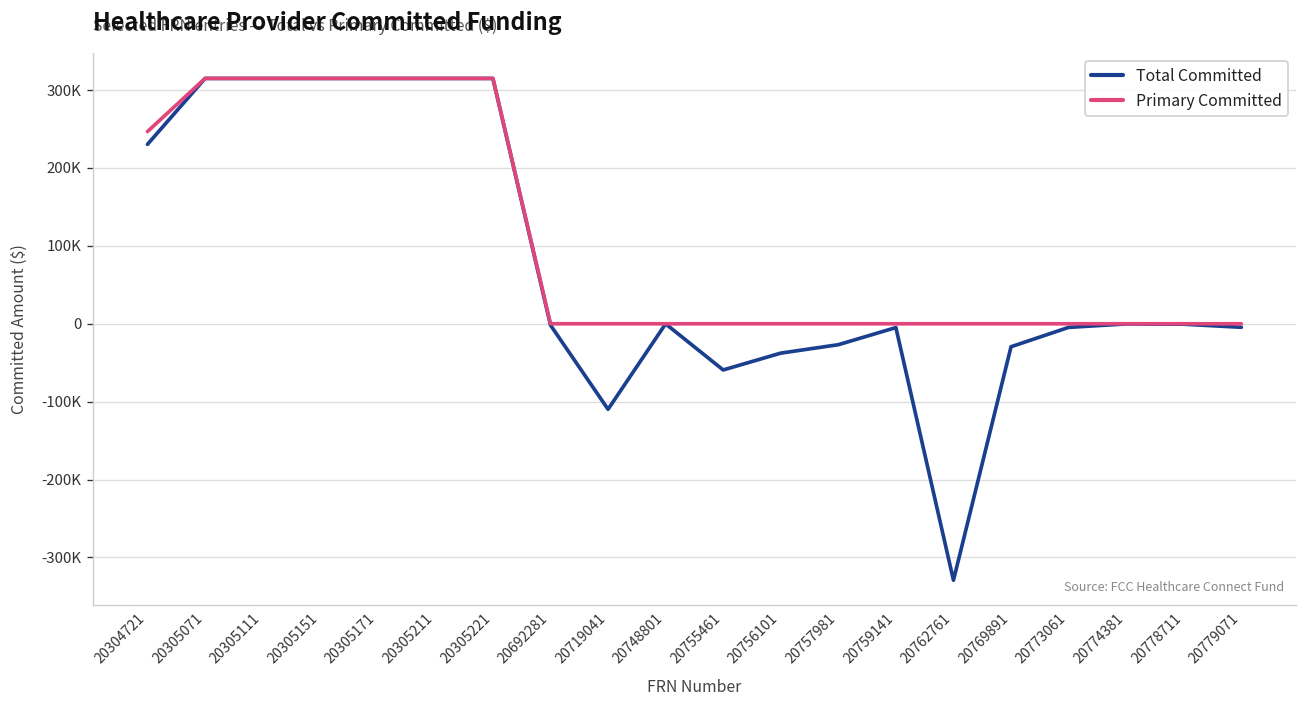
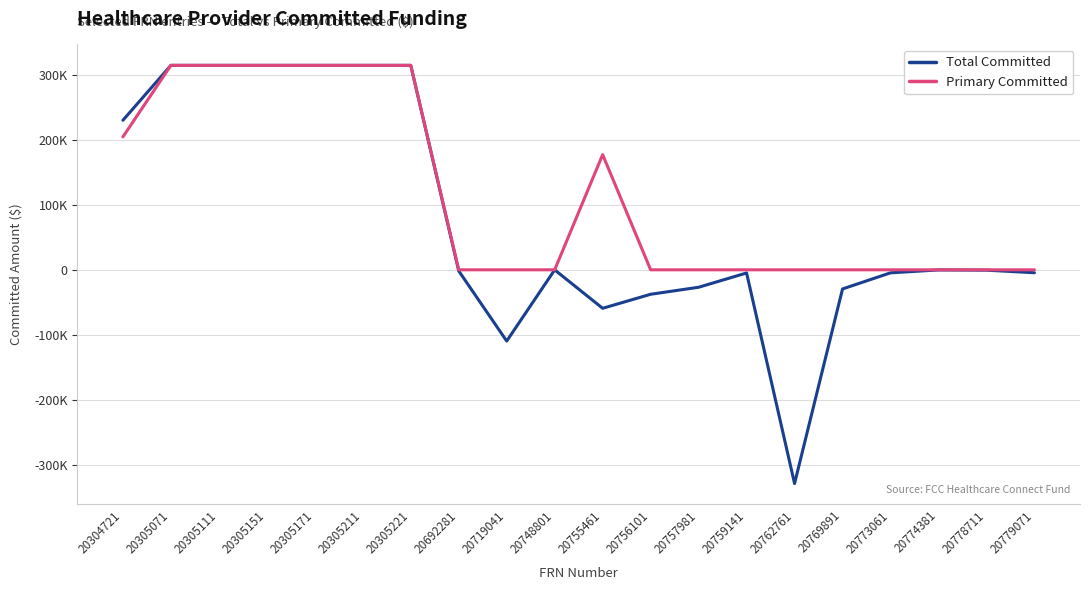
  {
    "Total Committed": {
      "20304721": 230000,
      "20719041": -110000,
      "20755461": -60000,
      "20756101": -40000,
      "20757981": -30000,
      "20759141": 0,
      "20762761": -330000,
      "20769891": -30000,
      "20773061": 0,
      "20779071": 0
    },
    "Primary Committed": {
-     "20304721": 250000,
+     "20304721": 200000,
      "20719041": 0,
-     "20755461": 0,
+     "20755461": 180000,
      "20756101": 0,
      "20757981": 0,
      "20759141": 0,
      "20762761": 0,
      "20769891": 0,
      "20773061": 0,
      "20779071": 0
    }
  }
